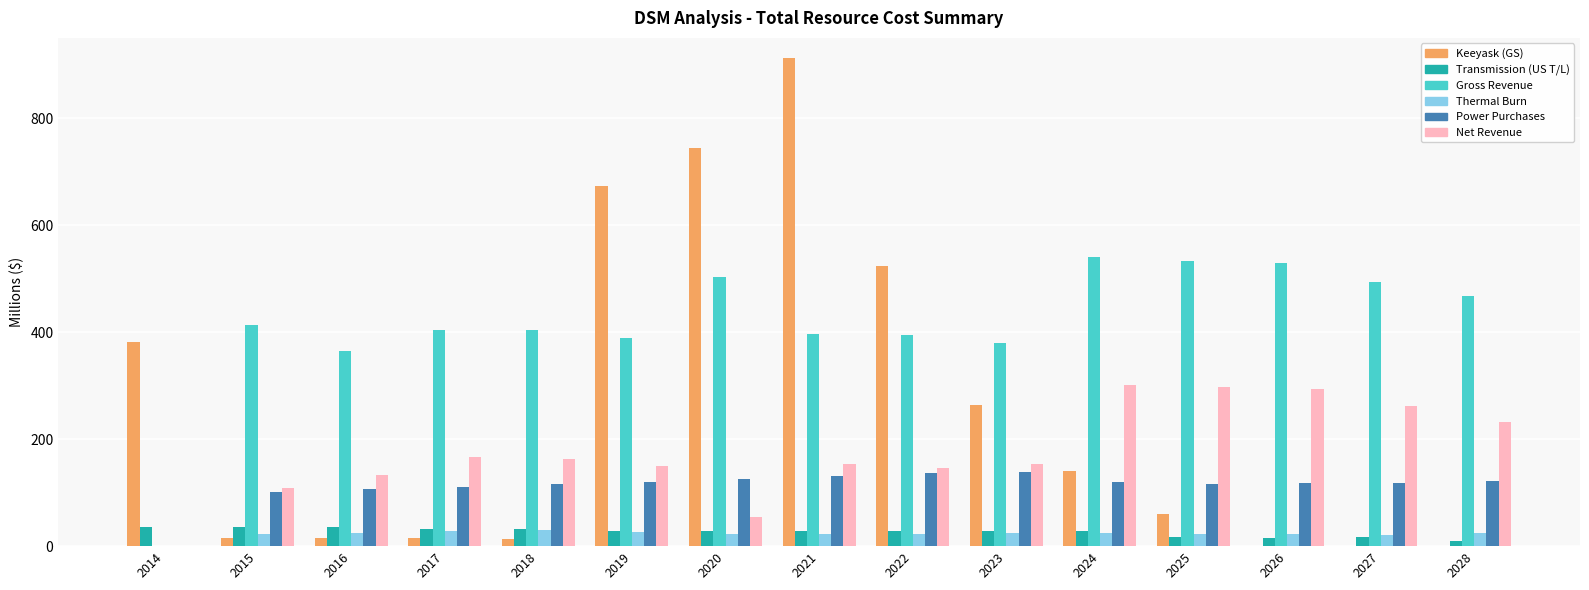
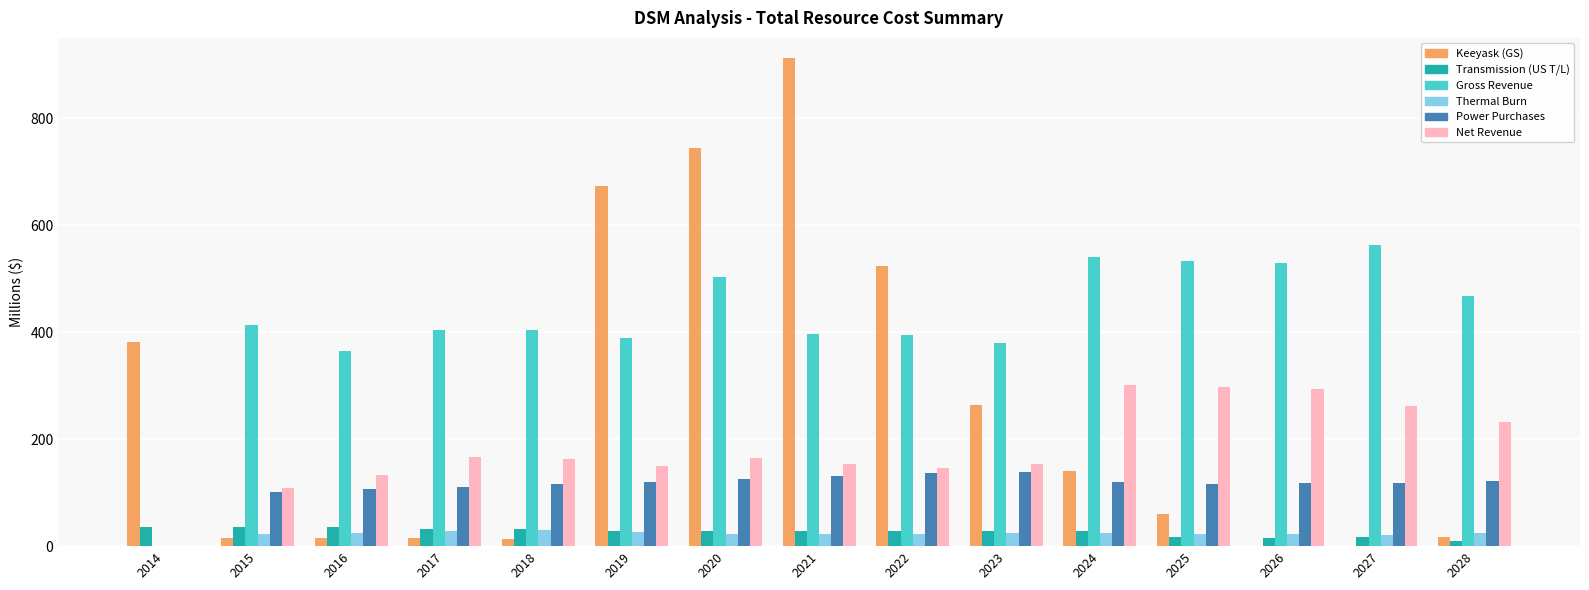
  {
    "Keeyask (GS)": {
      "2014": 380,
      "2015": 10,
      "2016": 10,
      "2017": 10,
      "2018": 10,
      "2019": 670,
      "2020": 740,
      "2021": 910,
      "2022": 520,
      "2023": 260,
      "2024": 140,
      "2025": 60,
      "2026": 0,
      "2027": 0,
-     "2028": 0
+     "2028": 20
    },
    "Transmission (US T/L)": {
      "2014": 40,
      "2015": 40,
      "2016": 30,
      "2017": 30,
      "2018": 30,
      "2019": 30,
      "2020": 30,
      "2021": 30,
      "2022": 30,
      "2023": 30,
      "2024": 30,
      "2025": 20,
      "2026": 20,
      "2027": 20,
      "2028": 10
    },
    "Gross Revenue": {
      "2014": 0,
      "2015": 410,
      "2016": 370,
      "2017": 400,
      "2018": 400,
      "2019": 390,
      "2020": 500,
      "2021": 400,
      "2022": 400,
      "2023": 380,
      "2024": 540,
      "2025": 530,
      "2026": 530,
-     "2027": 490,
+     "2027": 560,
      "2028": 470
    },
    "Thermal Burn": {
      "2014": 0,
      "2015": 20,
      "2016": 30,
      "2017": 30,
      "2018": 30,
      "2019": 30,
      "2020": 20,
      "2021": 20,
      "2022": 20,
      "2023": 20,
      "2024": 20,
      "2025": 20,
      "2026": 20,
      "2027": 20,
      "2028": 20
    },
    "Power Purchases": {
      "2014": 0,
      "2015": 100,
      "2016": 110,
      "2017": 110,
      "2018": 120,
      "2019": 120,
      "2020": 130,
      "2021": 130,
      "2022": 140,
      "2023": 140,
      "2024": 120,
      "2025": 120,
      "2026": 120,
      "2027": 120,
      "2028": 120
    },
    "Net Revenue": {
      "2014": 0,
      "2015": 110,
      "2016": 130,
      "2017": 170,
      "2018": 160,
      "2019": 150,
-     "2020": 60,
+     "2020": 160,
      "2021": 150,
      "2022": 150,
      "2023": 150,
      "2024": 300,
      "2025": 300,
      "2026": 290,
      "2027": 260,
      "2028": 230
    }
  }
